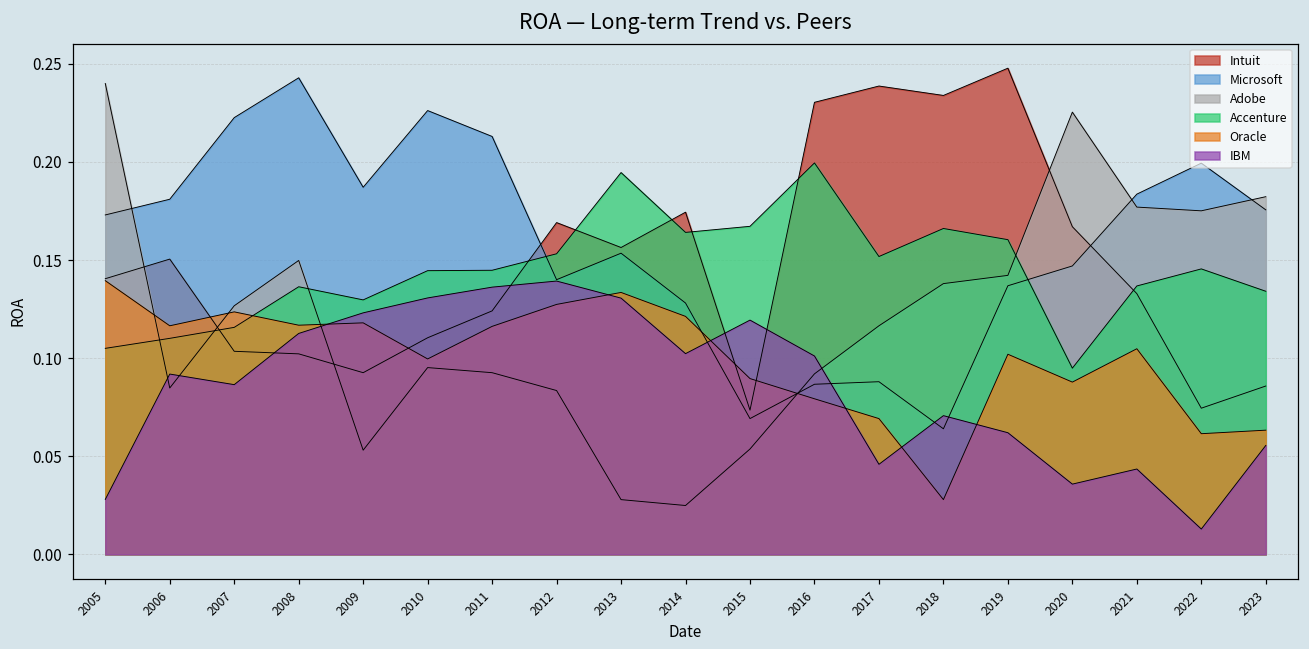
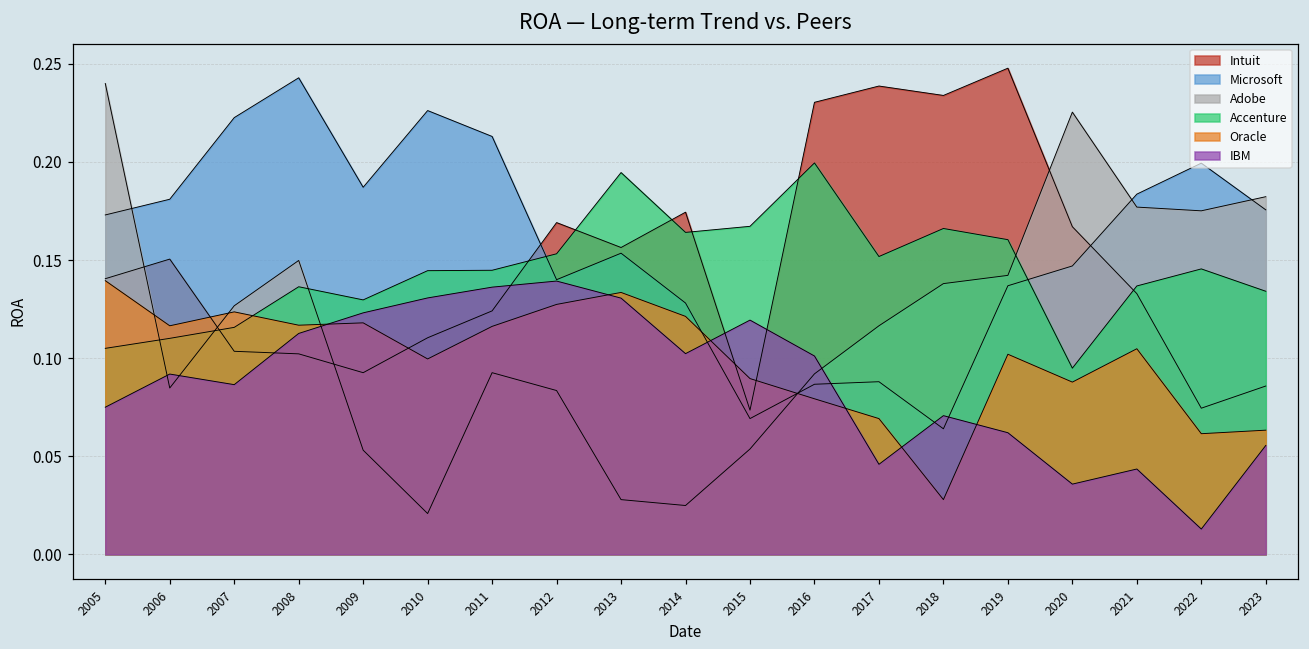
  {
    "Intuit": {
      "2006": 0.151,
      "2007": 0.104,
      "2008": 0.102,
      "2009": 0.093,
      "2010": 0.110,
      "2011": 0.124,
      "2012": 0.169,
      "2013": 0.156,
      "2014": 0.174,
      "2015": 0.074,
      "2016": 0.230,
      "2017": 0.239,
      "2018": 0.234,
      "2019": 0.248,
      "2020": 0.167,
      "2021": 0.133,
      "2022": 0.075,
      "2023": 0.086
    },
    "Microsoft": {
      "2005": 0.173,
      "2006": 0.181,
      "2007": 0.223,
      "2008": 0.243,
      "2009": 0.187,
      "2010": 0.226,
      "2011": 0.213,
      "2013": 0.154,
      "2014": 0.128,
      "2015": 0.069,
      "2016": 0.087,
      "2017": 0.088,
      "2018": 0.064,
      "2019": 0.137,
      "2020": 0.147,
      "2021": 0.184,
      "2022": 0.199,
      "2023": 0.176
    },
    "Adobe": {
      "2005": 0.240,
      "2006": 0.085,
      "2007": 0.127,
      "2008": 0.150,
      "2009": 0.053,
-     "2010": 0.095,
+     "2010": 0.021,
      "2011": 0.093,
      "2012": 0.084,
      "2013": 0.028,
      "2014": 0.025,
      "2015": 0.054,
      "2016": 0.092,
      "2017": 0.117,
      "2018": 0.138,
      "2019": 0.142,
      "2020": 0.225,
      "2021": 0.177,
      "2022": 0.175,
      "2023": 0.182
    },
    "Accenture": {
      "2005": 0.105,
      "2006": 0.110,
      "2007": 0.116,
      "2008": 0.136,
      "2009": 0.130,
      "2010": 0.145,
      "2011": 0.145,
      "2012": 0.153,
      "2013": 0.195,
      "2014": 0.164,
      "2015": 0.167,
      "2016": 0.200,
      "2017": 0.152,
      "2018": 0.166,
      "2019": 0.160,
      "2020": 0.095,
      "2021": 0.137,
      "2022": 0.146,
      "2023": 0.134
    },
    "Oracle": {
      "2006": 0.117,
      "2007": 0.124,
      "2008": 0.117,
      "2009": 0.118,
      "2010": 0.100,
      "2011": 0.116,
      "2012": 0.127,
      "2013": 0.134,
      "2014": 0.121,
      "2015": 0.090,
      "2016": 0.079,
      "2017": 0.069,
      "2018": 0.028,
      "2019": 0.102,
      "2020": 0.088,
      "2021": 0.105,
      "2022": 0.062,
      "2023": 0.063
    },
    "IBM": {
-     "2005": 0.028,
+     "2005": 0.075,
      "2006": 0.092,
      "2007": 0.087,
      "2008": 0.113,
      "2009": 0.123,
      "2010": 0.131,
      "2011": 0.136,
      "2013": 0.131,
      "2014": 0.102,
      "2015": 0.119,
      "2016": 0.101,
      "2017": 0.046,
      "2018": 0.071,
      "2019": 0.062,
      "2020": 0.036,
      "2021": 0.044,
      "2022": 0.013,
      "2023": 0.056
    }
  }
